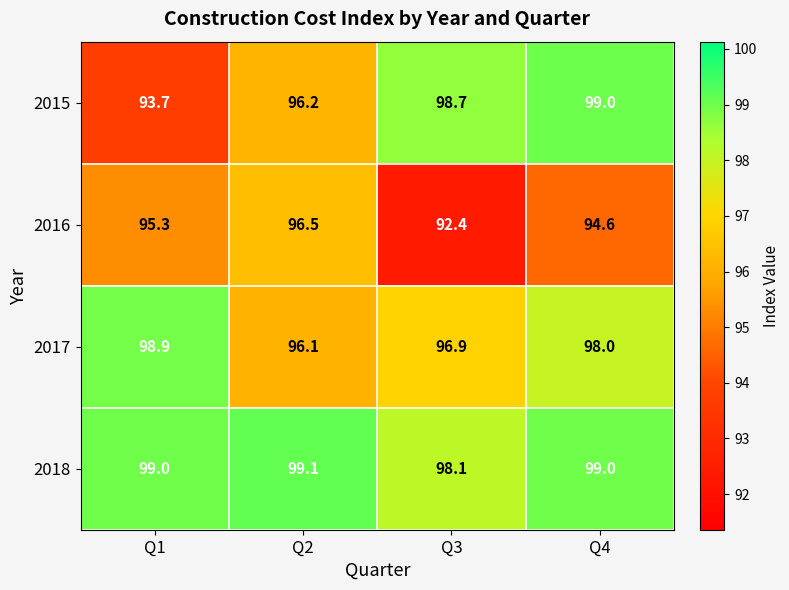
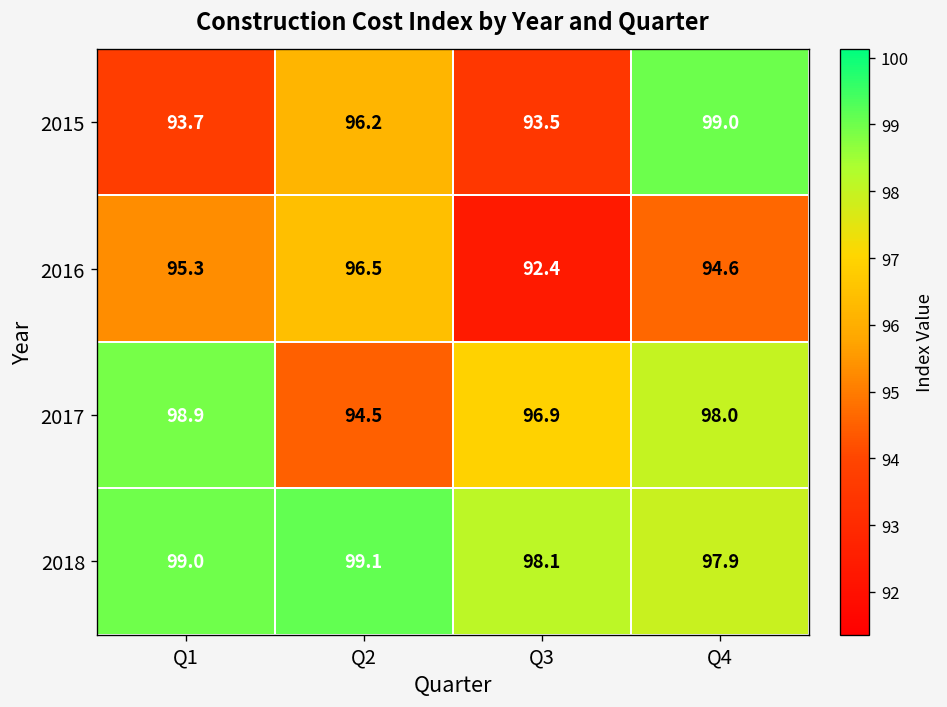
  {
    "2015": {
      "Q1": 93.7,
      "Q2": 96.2,
-     "Q3": 98.7,
+     "Q3": 93.5,
      "Q4": 99.0
    },
    "2016": {
      "Q1": 95.3,
      "Q2": 96.5,
      "Q3": 92.4,
      "Q4": 94.6
    },
    "2017": {
      "Q1": 98.9,
-     "Q2": 96.1,
+     "Q2": 94.5,
      "Q3": 96.9,
      "Q4": 98.0
    },
    "2018": {
      "Q1": 99.0,
      "Q2": 99.1,
      "Q3": 98.1,
-     "Q4": 99.0
+     "Q4": 97.9
    }
  }
